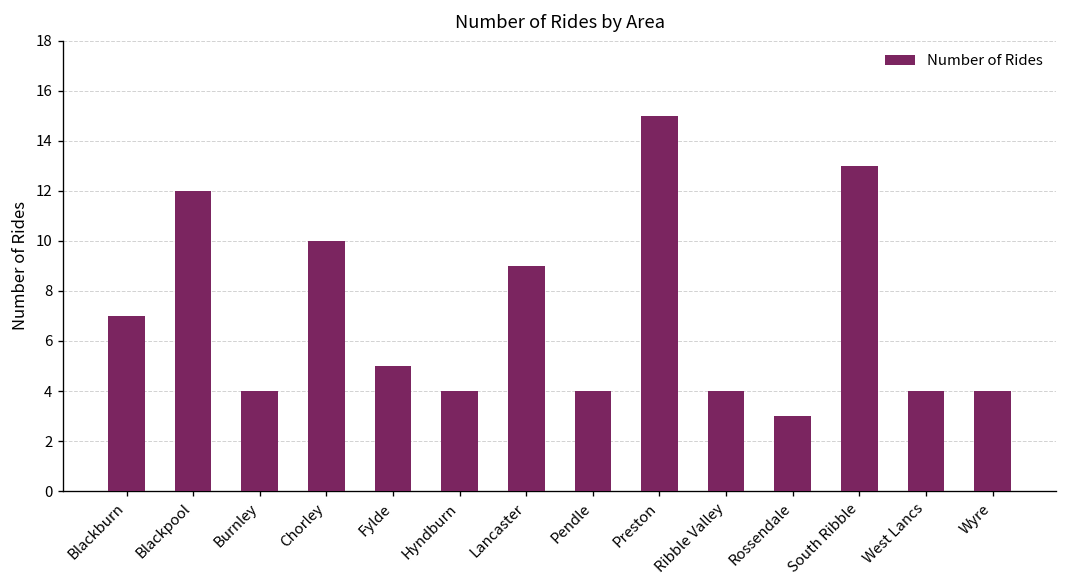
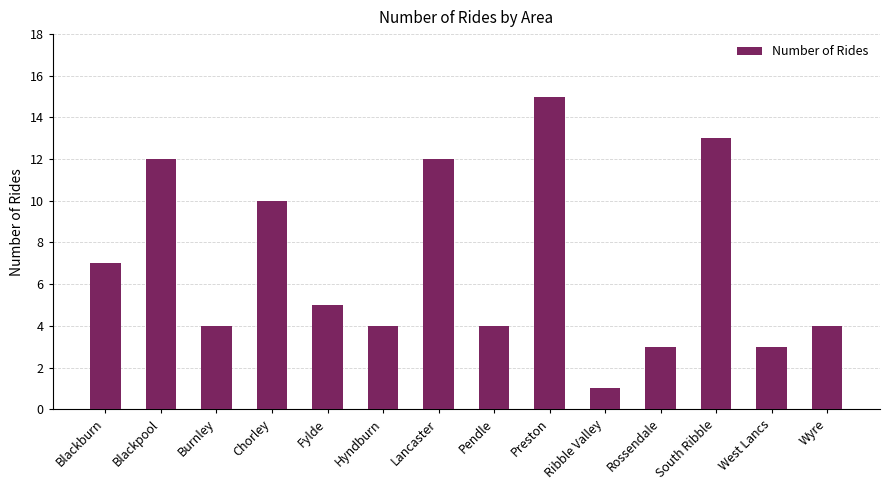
  {
    "Blackburn": 7,
    "Blackpool": 12,
    "Burnley": 4,
    "Chorley": 10,
    "Fylde": 5,
    "Hyndburn": 4,
-   "Lancaster": 9,
+   "Lancaster": 12,
    "Pendle": 4,
    "Preston": 15,
-   "Ribble Valley": 4,
+   "Ribble Valley": 1,
    "Rossendale": 3,
    "South Ribble": 13,
-   "West Lancs": 4,
+   "West Lancs": 3,
    "Wyre": 4
  }
